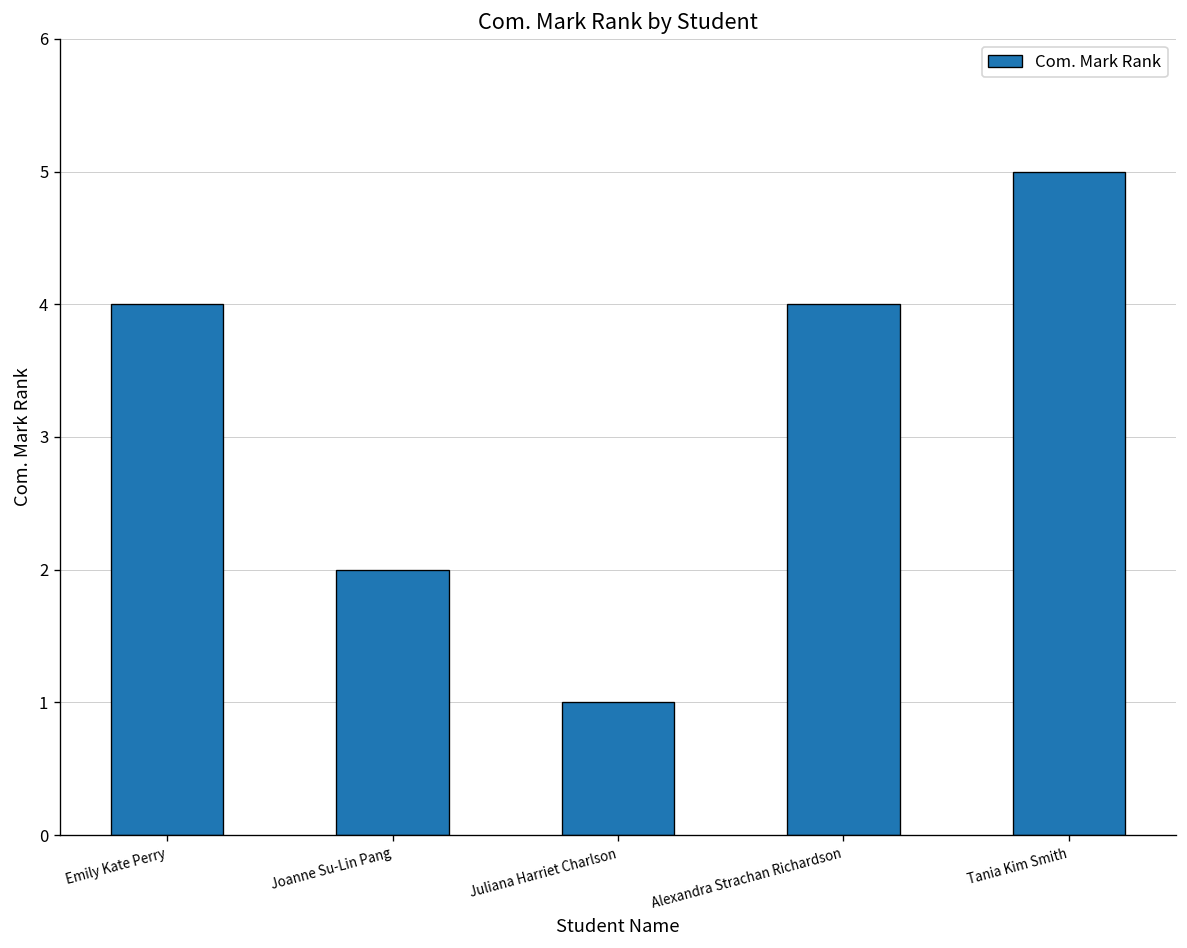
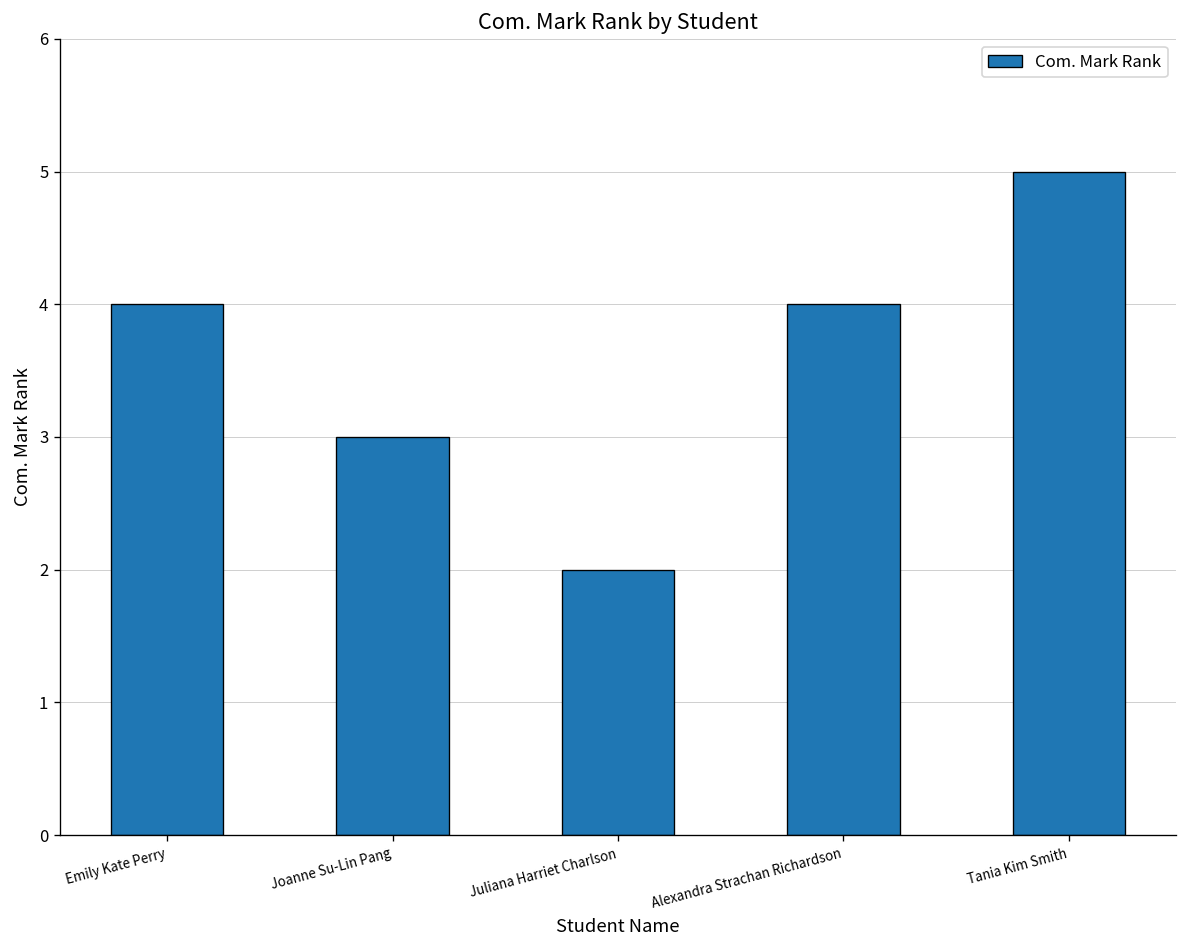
  {
    "Emily Kate Perry": 4,
-   "Joanne Su-Lin Pang": 2,
-   "Juliana Harriet Charlson": 1,
+   "Joanne Su-Lin Pang": 3,
+   "Juliana Harriet Charlson": 2,
    "Alexandra Strachan Richardson": 4,
    "Tania Kim Smith": 5
  }
